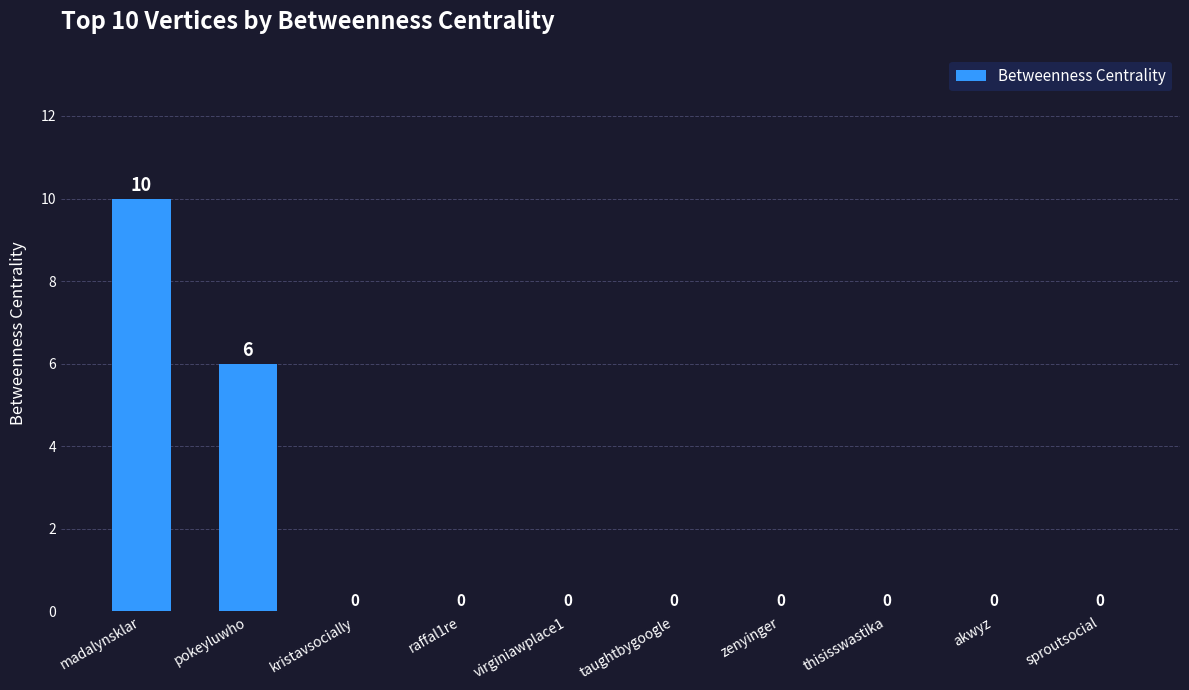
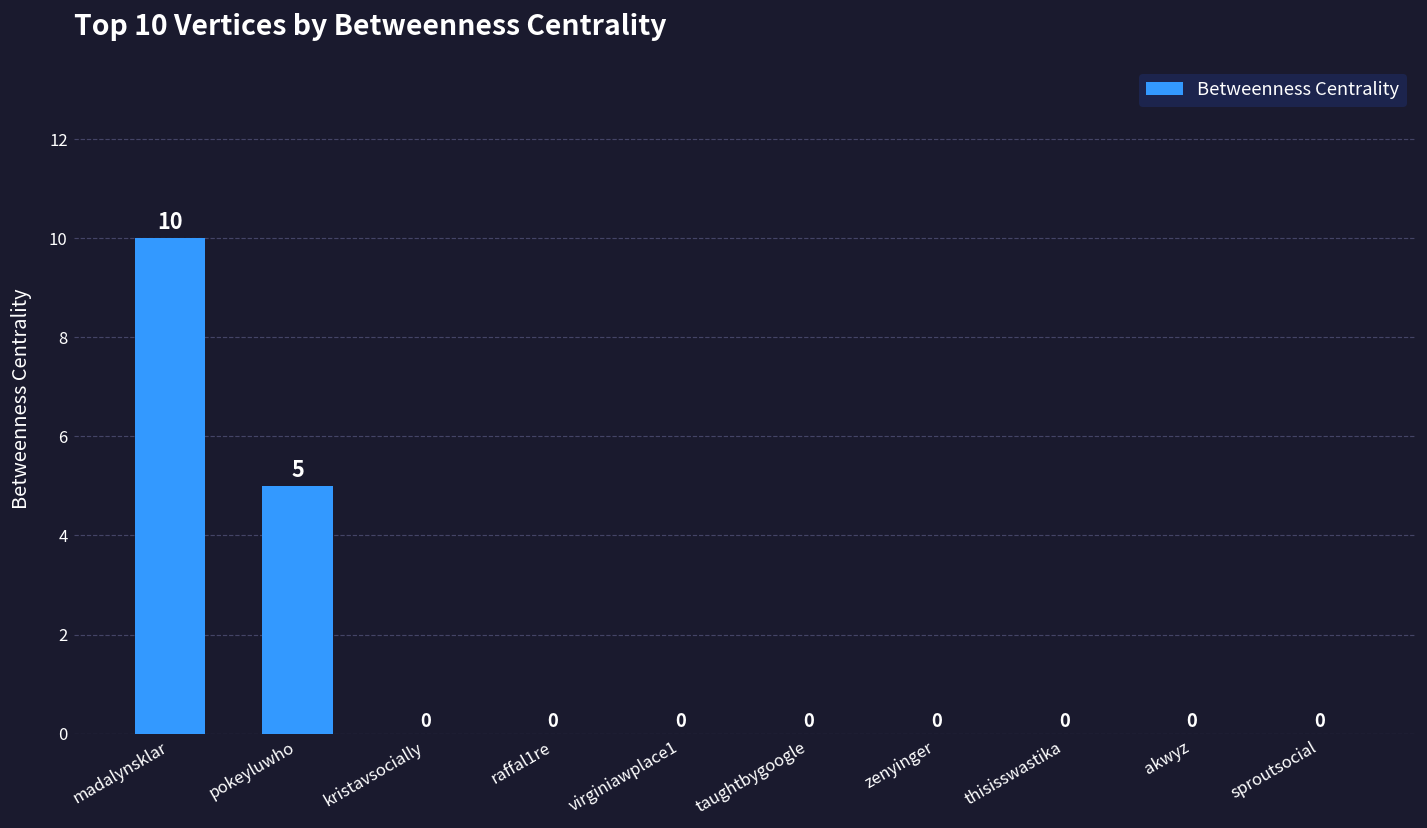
  {
    "madalynsklar": 10,
-   "pokeyluwho": 6,
+   "pokeyluwho": 5,
    "kristavsocially": 0,
    "raffal1re": 0,
    "virginiawplace1": 0,
    "taughtbygoogle": 0,
    "zenyinger": 0,
    "thisisswastika": 0,
    "akwyz": 0,
    "sproutsocial": 0
  }
